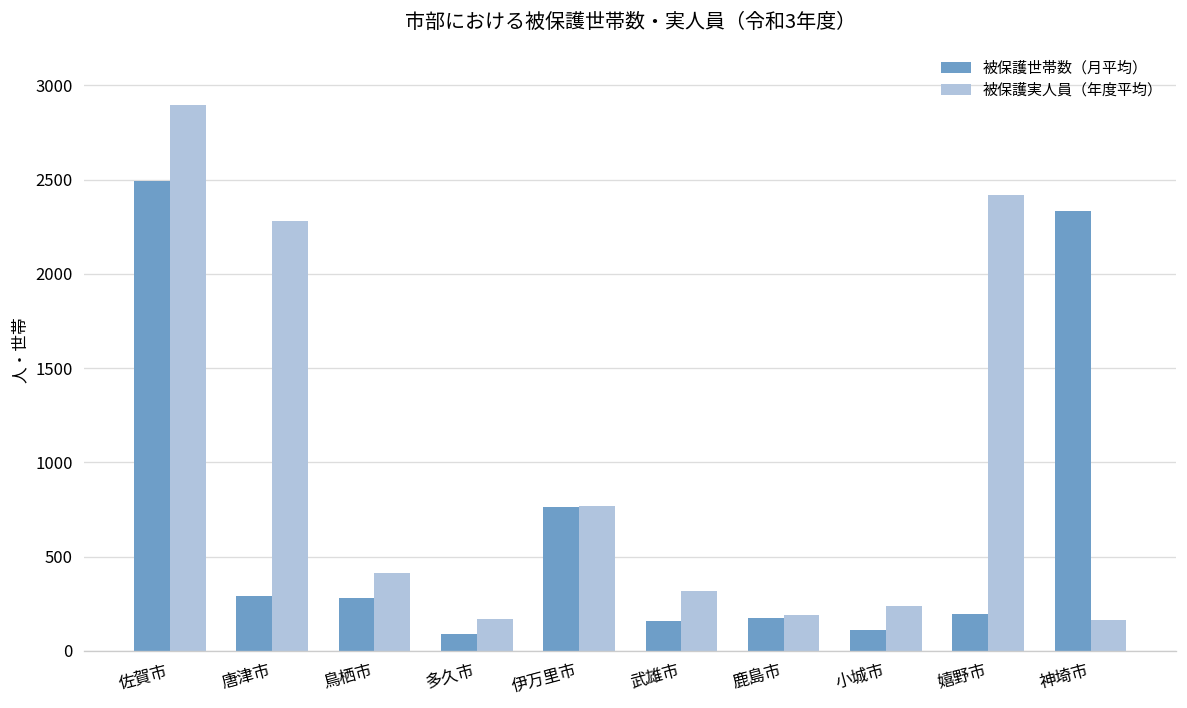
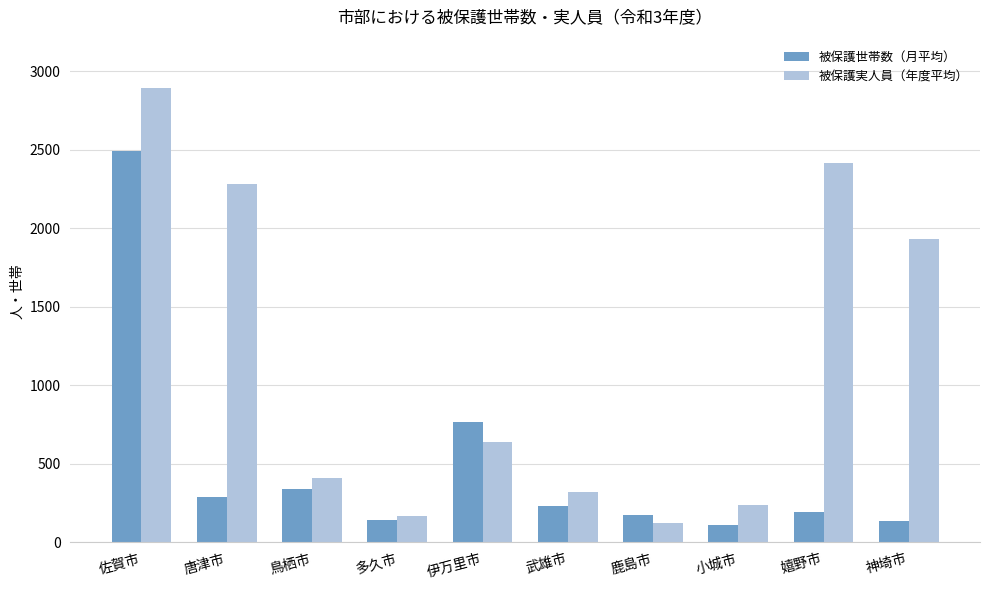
  {
    "被保護世帯数（月平均）": {
      "佐賀市": 2490,
      "唐津市": 290,
-     "鳥栖市": 280,
-     "多久市": 90,
+     "鳥栖市": 340,
+     "多久市": 140,
      "伊万里市": 760,
-     "武雄市": 160,
+     "武雄市": 230,
      "鹿島市": 180,
      "小城市": 110,
      "嬉野市": 200,
-     "神埼市": 2330
+     "神埼市": 140
    },
    "被保護実人員（年度平均）": {
      "佐賀市": 2900,
      "唐津市": 2280,
      "鳥栖市": 410,
      "多久市": 170,
-     "伊万里市": 770,
+     "伊万里市": 640,
      "武雄市": 320,
-     "鹿島市": 190,
+     "鹿島市": 120,
      "小城市": 240,
      "嬉野市": 2420,
-     "神埼市": 160
+     "神埼市": 1930
    }
  }
